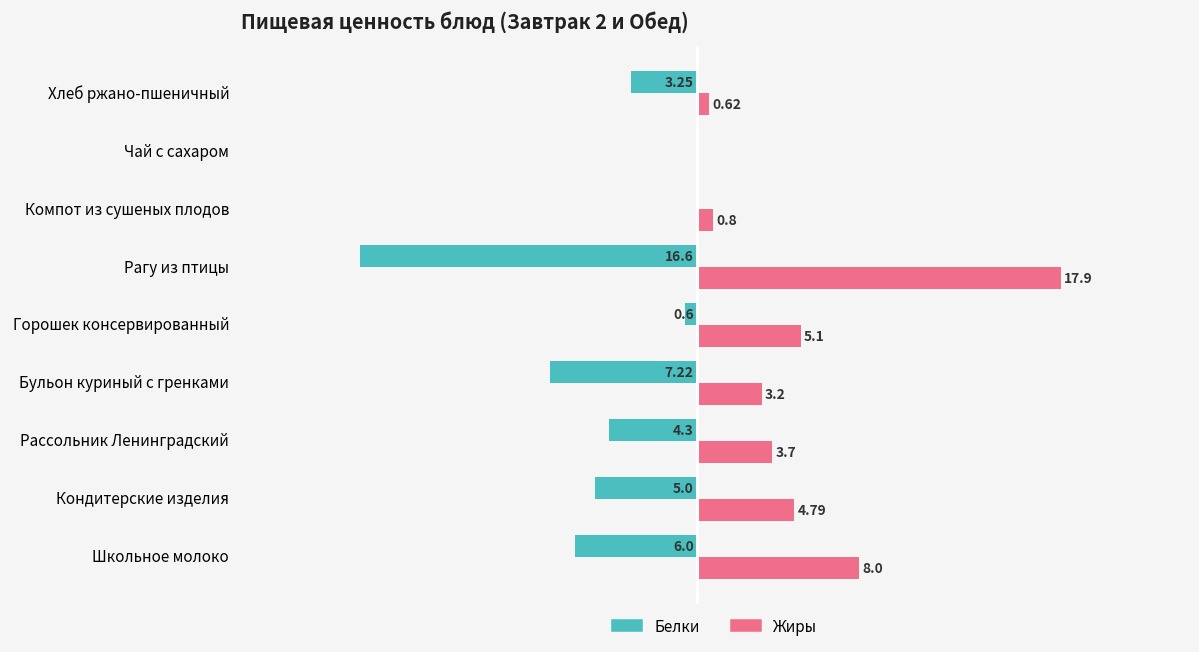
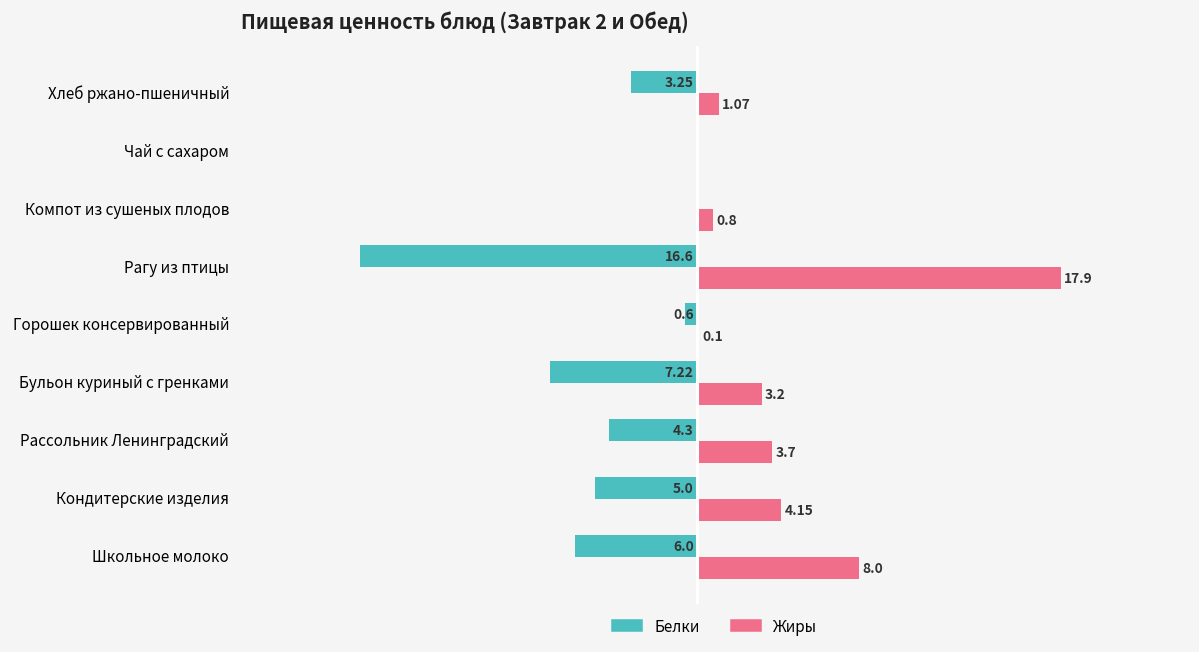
  {
    "Жиры": {
-     "Хлеб ржано-пшеничный": 0.62,
+     "Хлеб ржано-пшеничный": 1.07,
      "Компот из сушеных плодов": 0.8,
      "Рагу из птицы": 17.9,
-     "Горошек консервированный": 5.1,
+     "Горошек консервированный": 0.1,
      "Бульон куриный с гренками": 3.2,
      "Рассольник Ленинградский": 3.7,
-     "Кондитерские изделия": 4.79,
+     "Кондитерские изделия": 4.15,
      "Школьное молоко": 8.0
    }
  }
